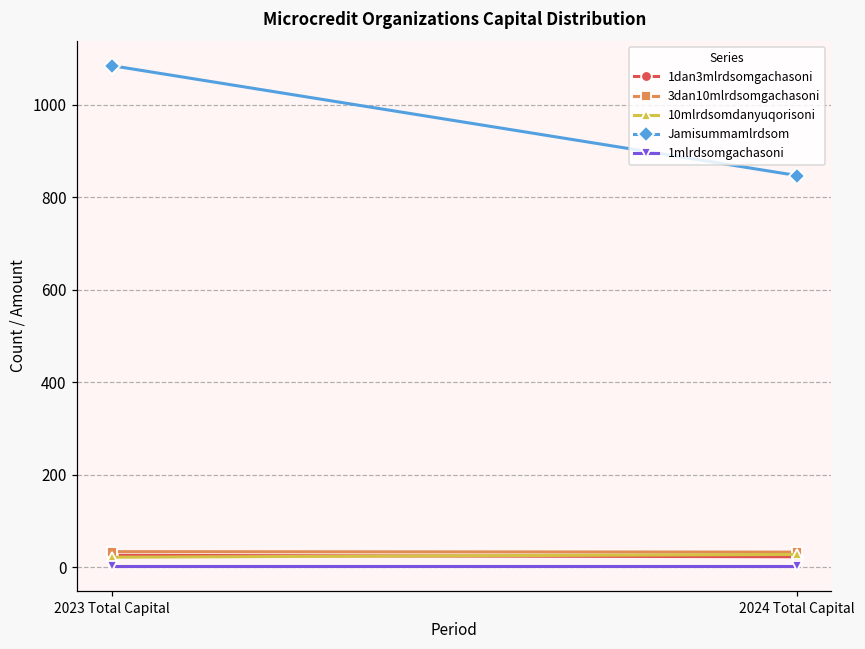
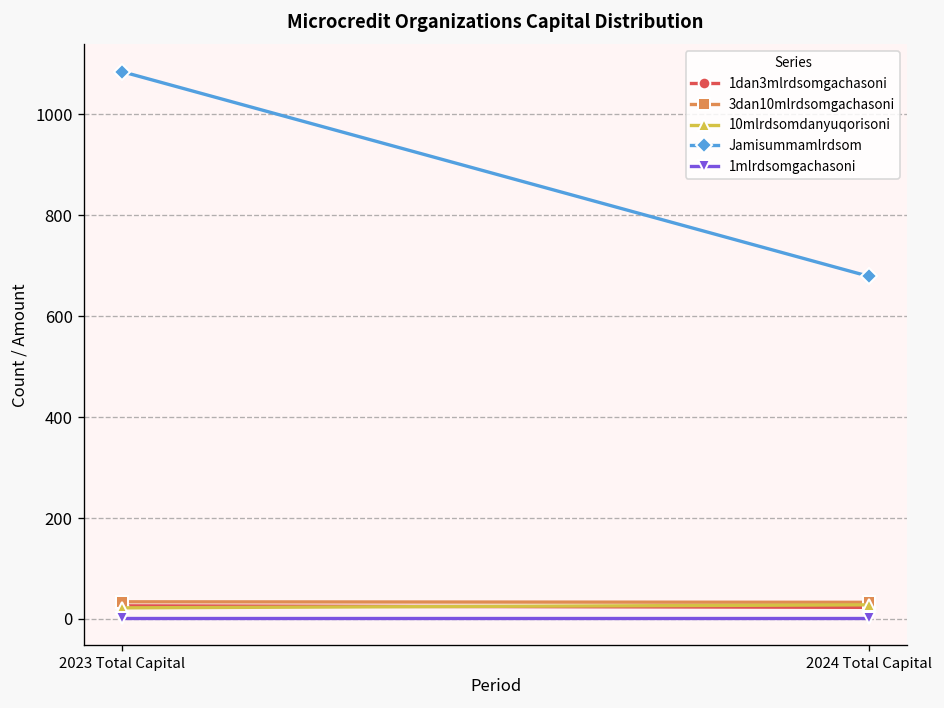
  {
    "Jamisummamlrdsom": {
      "2023 Total Capital": 1080,
-     "2024 Total Capital": 850
+     "2024 Total Capital": 680
    },
    "1mlrdsomgachasoni": {
      "2023 Total Capital": 0,
      "2024 Total Capital": 0
    }
  }
